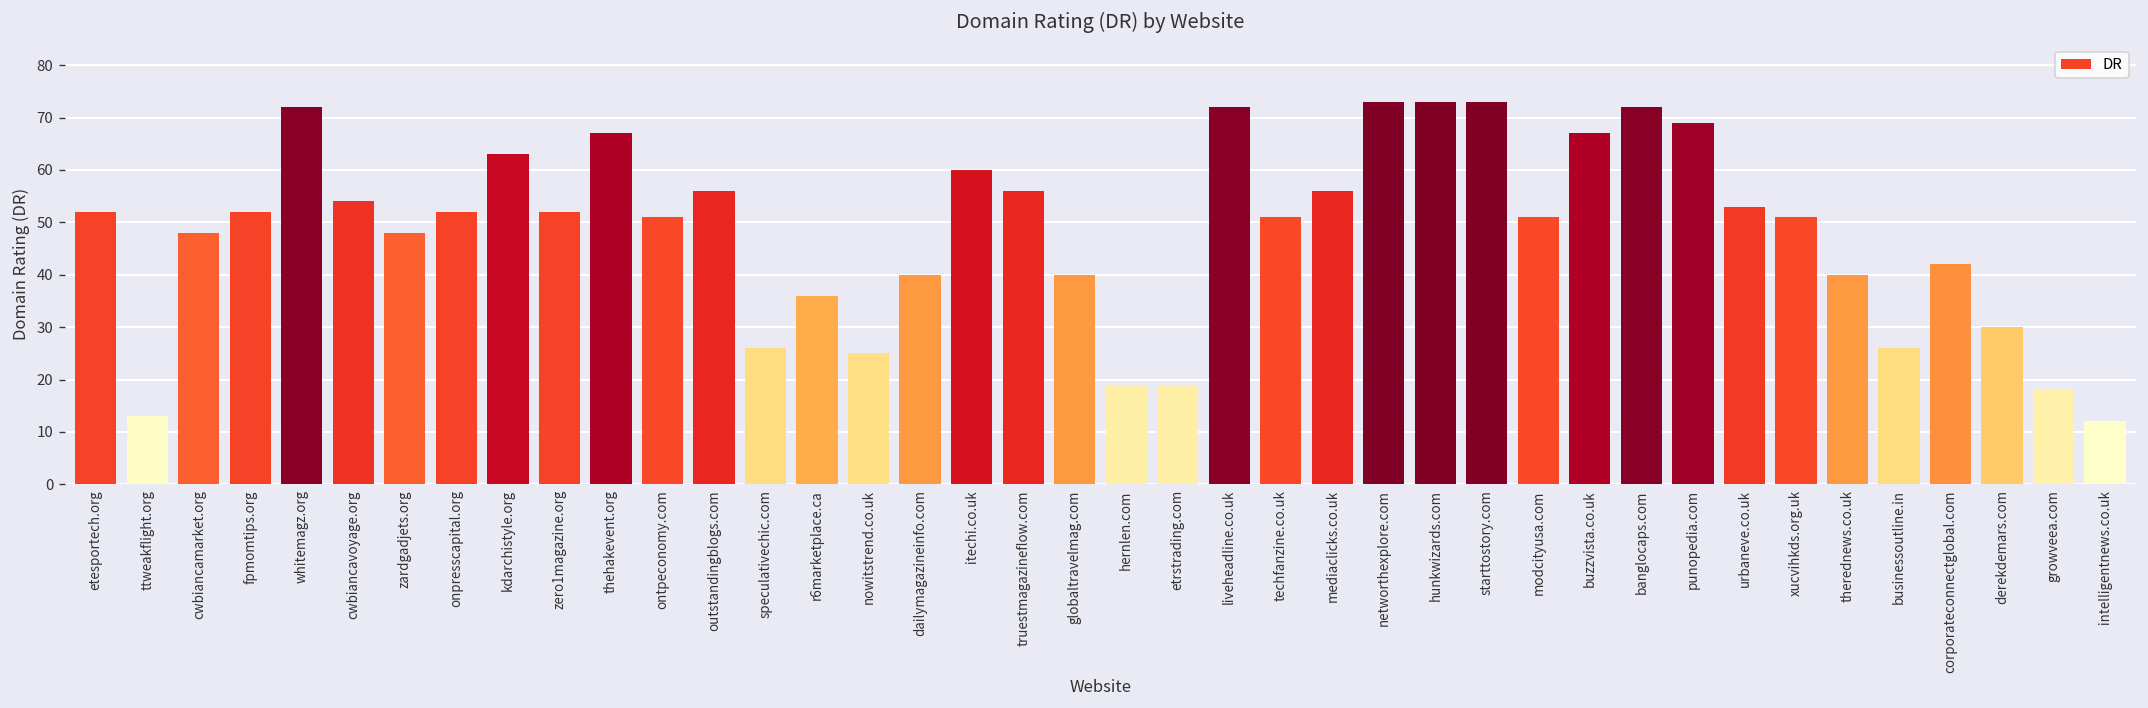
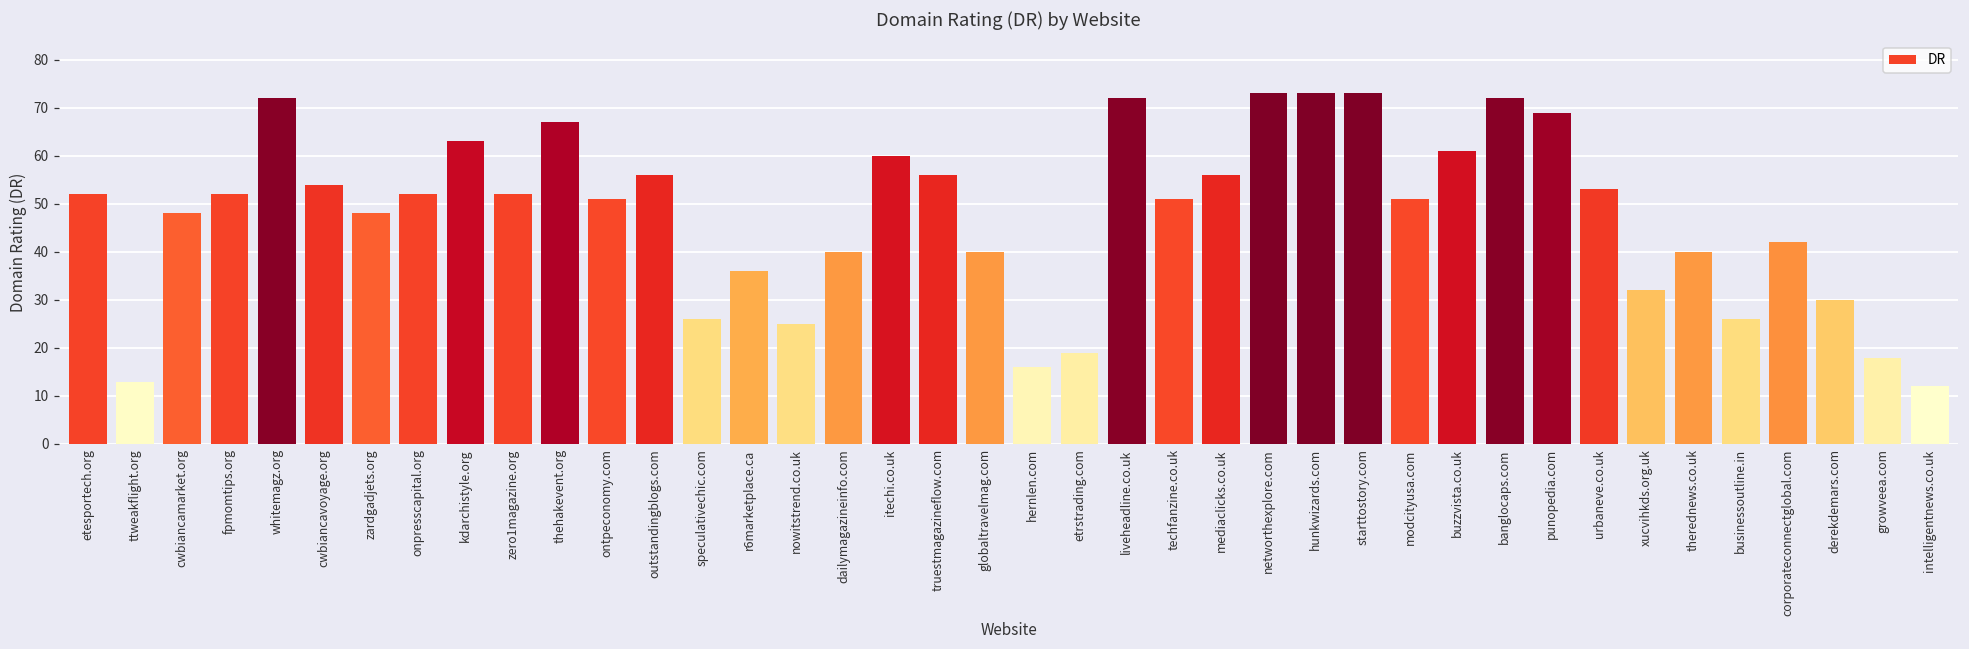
  {
    "etesportech.org": 52,
    "ttweakflight.org": 13,
    "cwbiancamarket.org": 48,
    "fpmomtips.org": 52,
    "whitemagz.org": 72,
    "cwbiancavoyage.org": 54,
    "zardgadjets.org": 48,
    "onpresscapital.org": 52,
    "kdarchistyle.org": 63,
    "zero1magazine.org": 52,
    "thehakevent.org": 67,
    "ontpeconomy.com": 51,
    "outstandingblogs.com": 56,
    "speculativechic.com": 26,
    "r6marketplace.ca": 36,
    "nowitstrend.co.uk": 25,
    "dailymagazineinfo.com": 40,
    "itechi.co.uk": 60,
    "truestmagazineflow.com": 56,
    "globaltravelmag.com": 40,
-   "hernlen.com": 19,
+   "hernlen.com": 16,
    "etrstrading.com": 19,
    "liveheadline.co.uk": 72,
    "techfanzine.co.uk": 51,
    "mediaclicks.co.uk": 56,
    "networthexplore.com": 73,
    "hunkwizards.com": 73,
    "starttostory.com": 73,
    "modcityusa.com": 51,
-   "buzzvista.co.uk": 67,
+   "buzzvista.co.uk": 61,
    "banglocaps.com": 72,
    "punopedia.com": 69,
    "urbaneve.co.uk": 53,
-   "xucvihkds.org.uk": 51,
+   "xucvihkds.org.uk": 32,
    "therednews.co.uk": 40,
    "businessoutline.in": 26,
    "corporateconnectglobal.com": 42,
    "derekdemars.com": 30,
    "growveea.com": 18,
    "intelligentnews.co.uk": 12
  }
